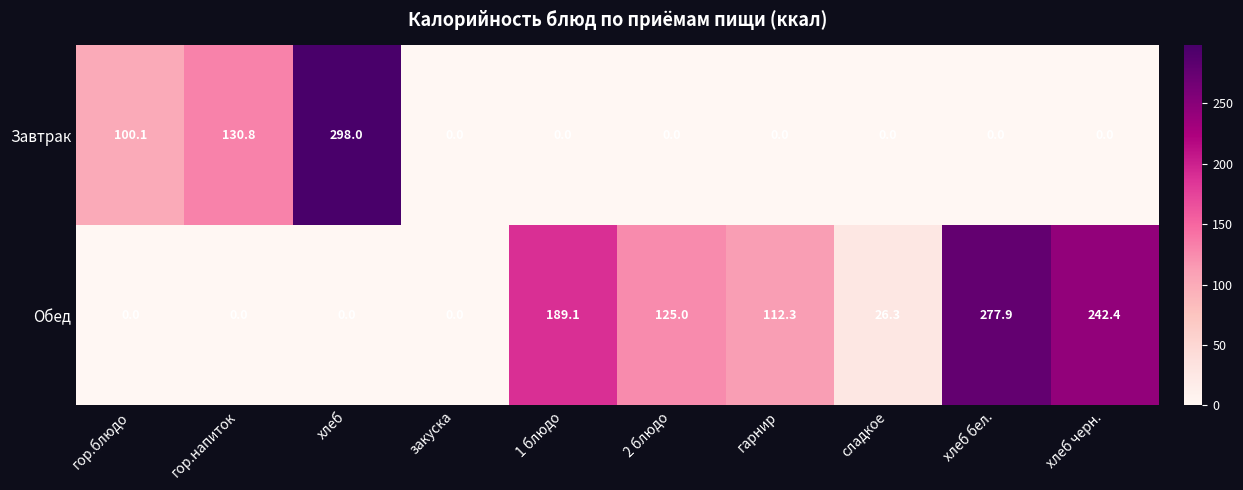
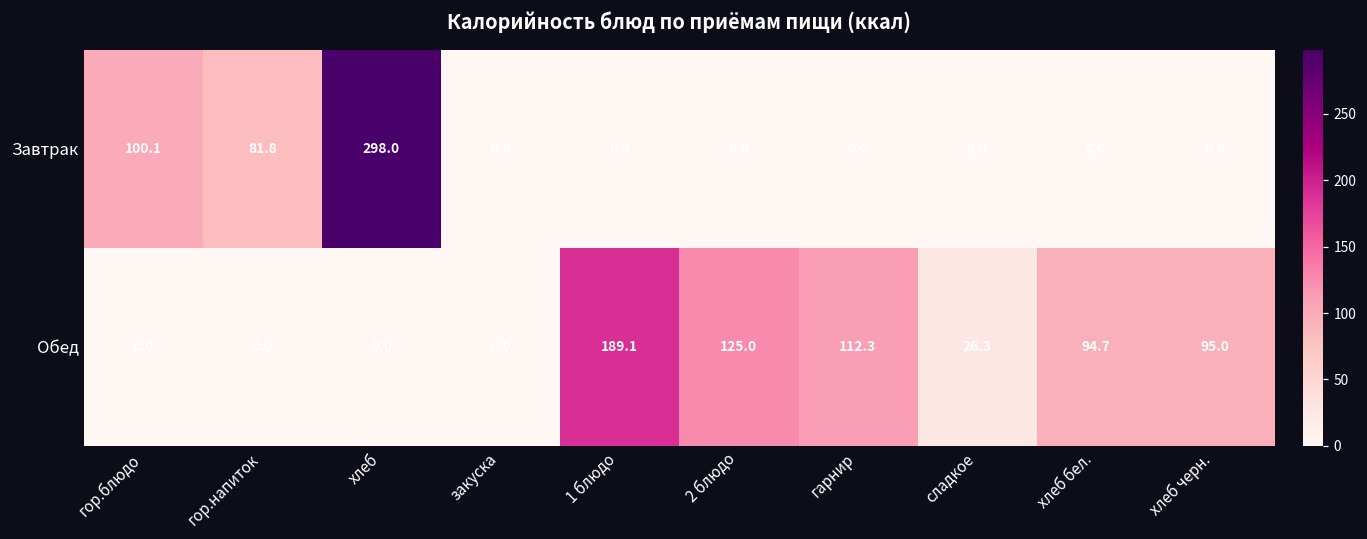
  {
    "Завтрак": {
      "гор.блюдо": 100.1,
-     "гор.напиток": 130.8,
+     "гор.напиток": 81.8,
      "хлеб": 298.0
    },
    "Обед": {
      "1 блюдо": 189.1,
      "2 блюдо": 125.0,
      "гарнир": 112.3,
-     "хлеб бел.": 277.9,
-     "хлеб черн.": 242.4
+     "хлеб бел.": 94.7,
+     "хлеб черн.": 95.0
    }
  }
